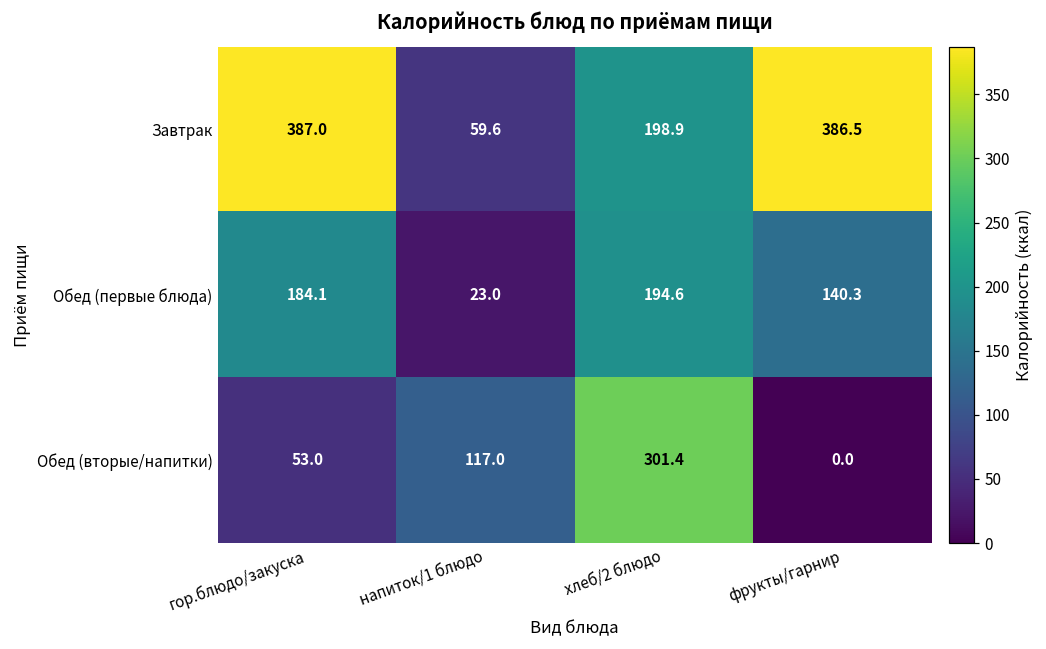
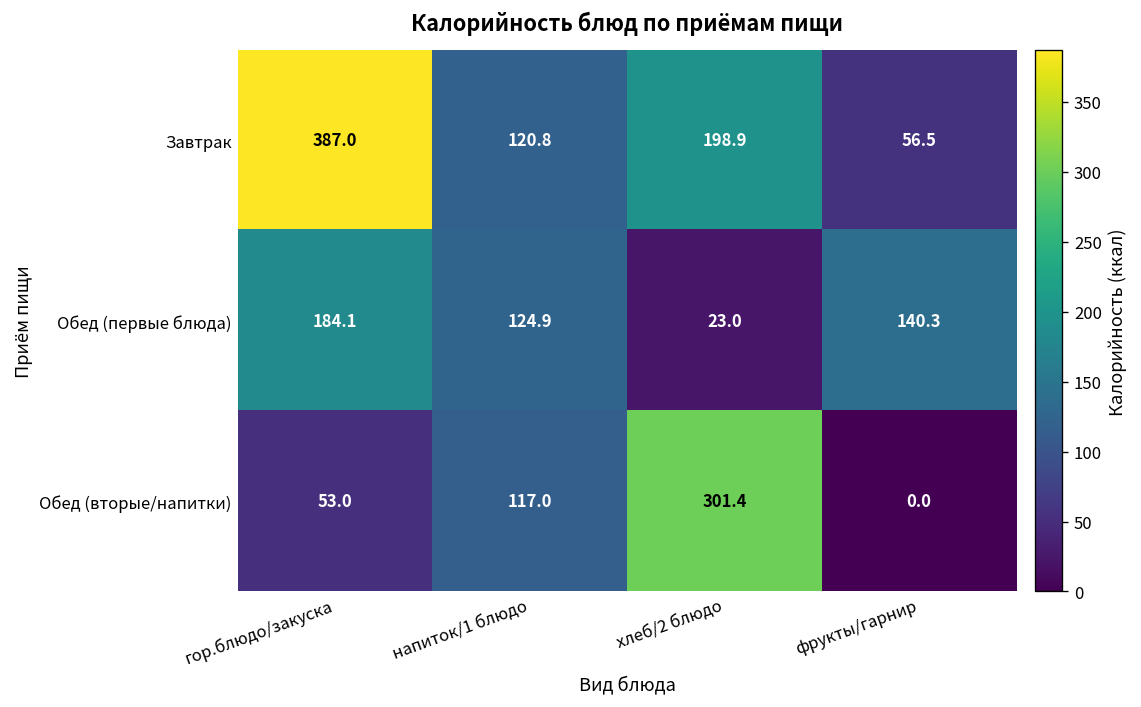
  {
    "Завтрак": {
      "гор.блюдо/закуска": 387.0,
-     "напиток/1 блюдо": 59.6,
+     "напиток/1 блюдо": 120.8,
      "хлеб/2 блюдо": 198.9,
-     "фрукты/гарнир": 386.5
+     "фрукты/гарнир": 56.5
    },
    "Обед (первые блюда)": {
      "гор.блюдо/закуска": 184.1,
-     "напиток/1 блюдо": 23.0,
-     "хлеб/2 блюдо": 194.6,
+     "напиток/1 блюдо": 124.9,
+     "хлеб/2 блюдо": 23.0,
      "фрукты/гарнир": 140.3
    },
    "Обед (вторые/напитки)": {
      "гор.блюдо/закуска": 53.0,
      "напиток/1 блюдо": 117.0,
      "хлеб/2 блюдо": 301.4,
      "фрукты/гарнир": 0.0
    }
  }
